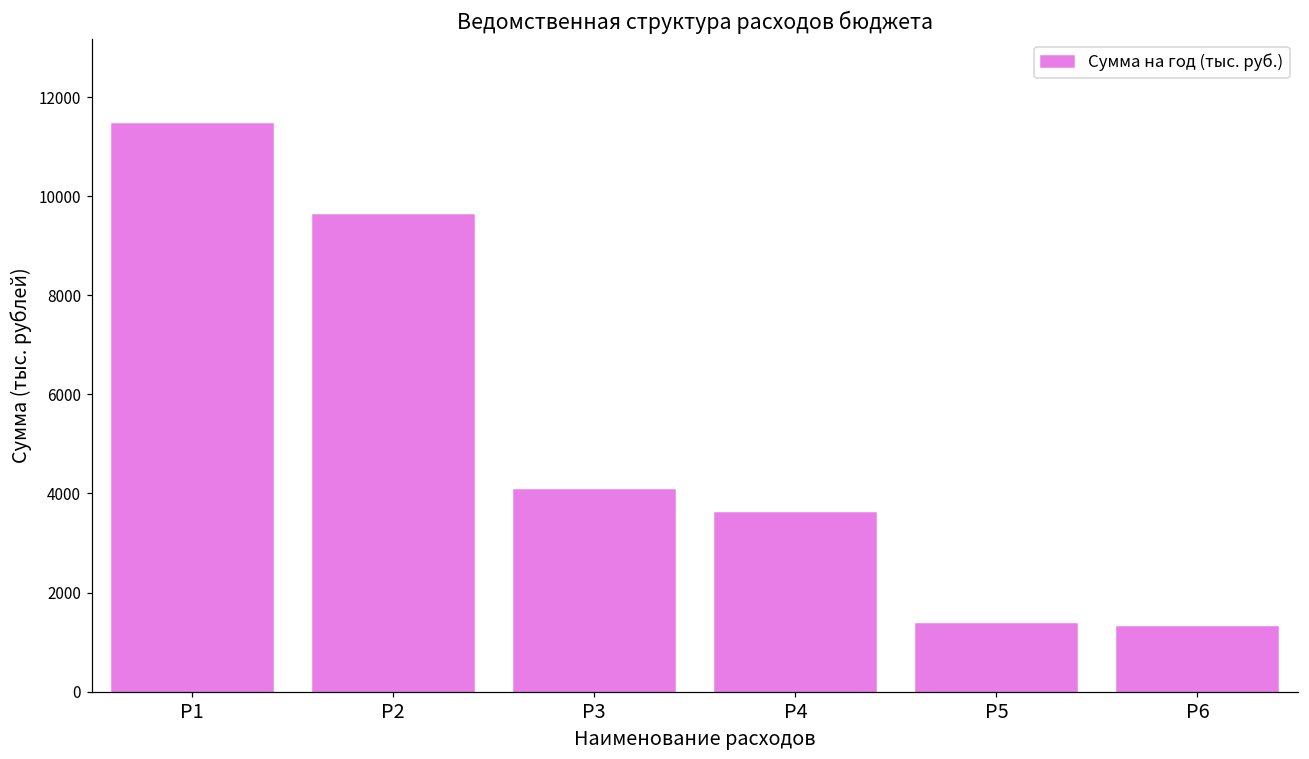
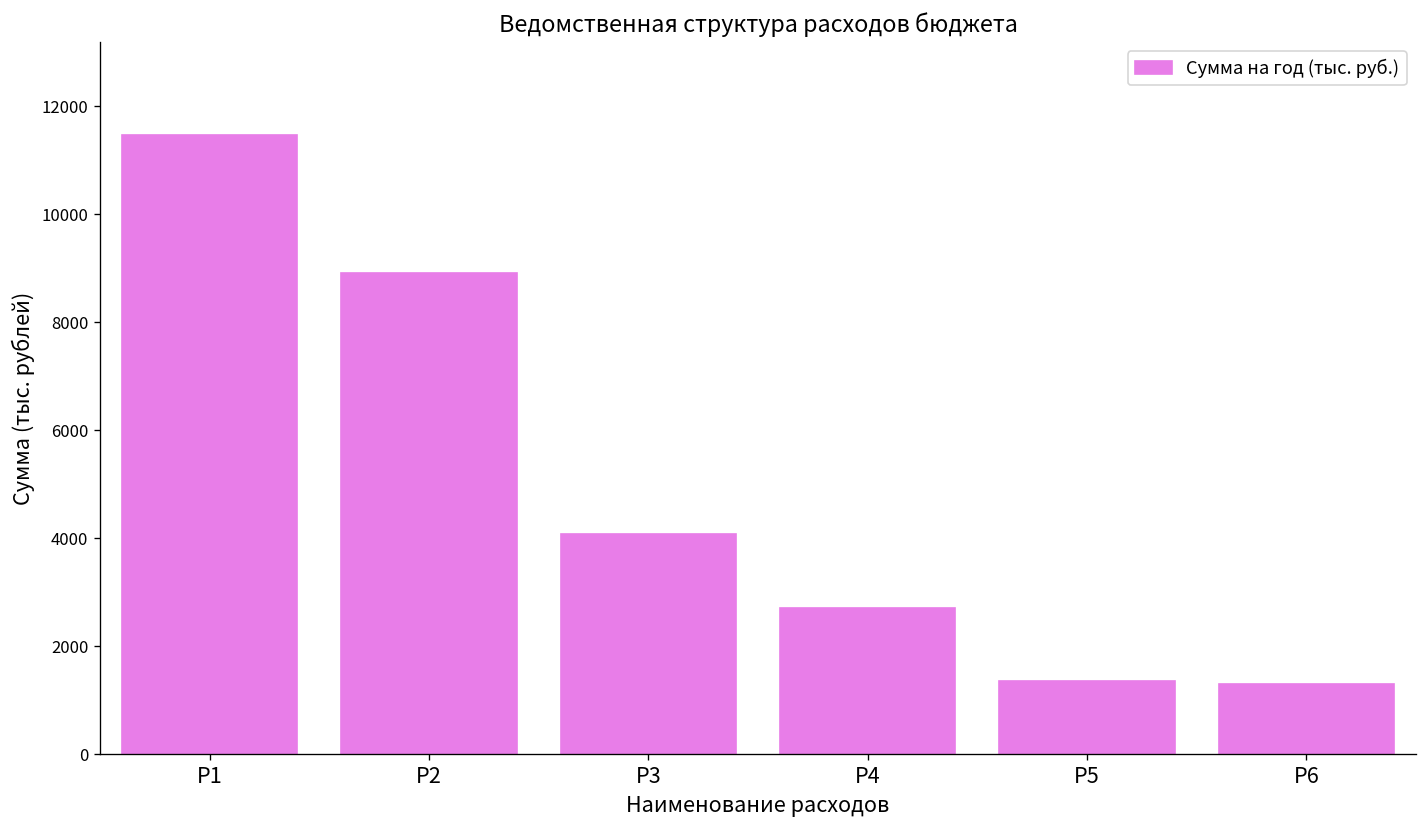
  {
    "Р1": 11500,
-   "Р2": 9600,
+   "Р2": 8900,
    "Р3": 4100,
-   "Р4": 3600,
+   "Р4": 2700,
    "Р5": 1400,
    "Р6": 1300
  }
